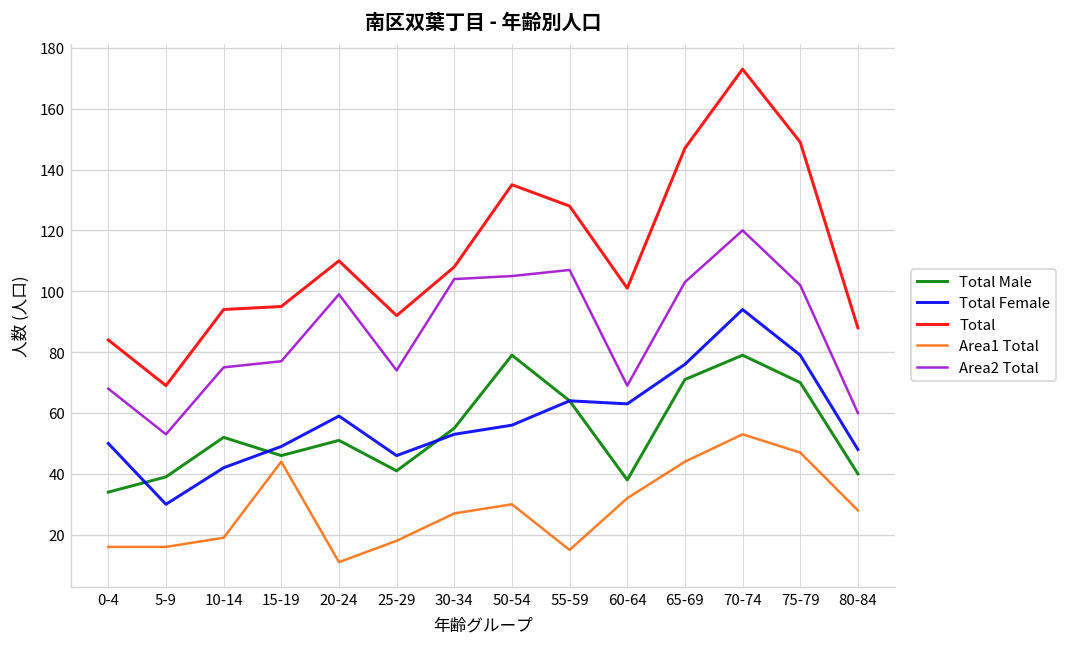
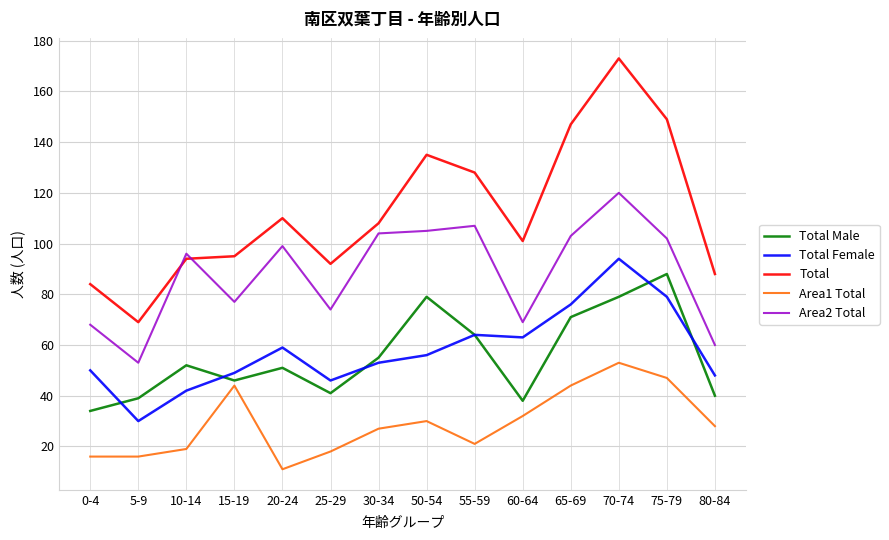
  {
    "Total Male": {
      "0-4": 34,
      "5-9": 39,
      "10-14": 52,
      "15-19": 46,
      "20-24": 51,
      "25-29": 41,
      "30-34": 55,
      "50-54": 79,
      "60-64": 38,
      "65-69": 71,
      "70-74": 79,
-     "75-79": 70,
+     "75-79": 88,
      "80-84": 40
    },
    "Total Female": {
      "0-4": 50,
      "5-9": 30,
      "10-14": 42,
      "15-19": 49,
      "20-24": 59,
      "25-29": 46,
      "30-34": 53,
      "50-54": 56,
      "60-64": 63,
      "65-69": 76,
      "70-74": 94,
      "75-79": 79,
      "80-84": 48
    },
    "Total": {
      "0-4": 84,
      "5-9": 69,
      "10-14": 94,
      "15-19": 95,
      "20-24": 110,
      "25-29": 92,
      "30-34": 108,
      "50-54": 135,
      "55-59": 128,
      "60-64": 101,
      "65-69": 147,
      "70-74": 173,
      "75-79": 149,
      "80-84": 88
    },
    "Area1 Total": {
      "0-4": 16,
      "5-9": 16,
      "10-14": 19,
      "15-19": 44,
      "20-24": 11,
      "25-29": 18,
      "30-34": 27,
      "50-54": 30,
-     "55-59": 15,
+     "55-59": 21,
      "60-64": 32,
      "65-69": 44,
      "70-74": 53,
      "75-79": 47,
      "80-84": 28
    },
    "Area2 Total": {
      "0-4": 68,
      "5-9": 53,
-     "10-14": 75,
+     "10-14": 96,
      "15-19": 77,
      "20-24": 99,
      "25-29": 74,
      "30-34": 104,
      "50-54": 105,
      "55-59": 107,
      "60-64": 69,
      "65-69": 103,
      "70-74": 120,
      "75-79": 102,
      "80-84": 60
    }
  }
